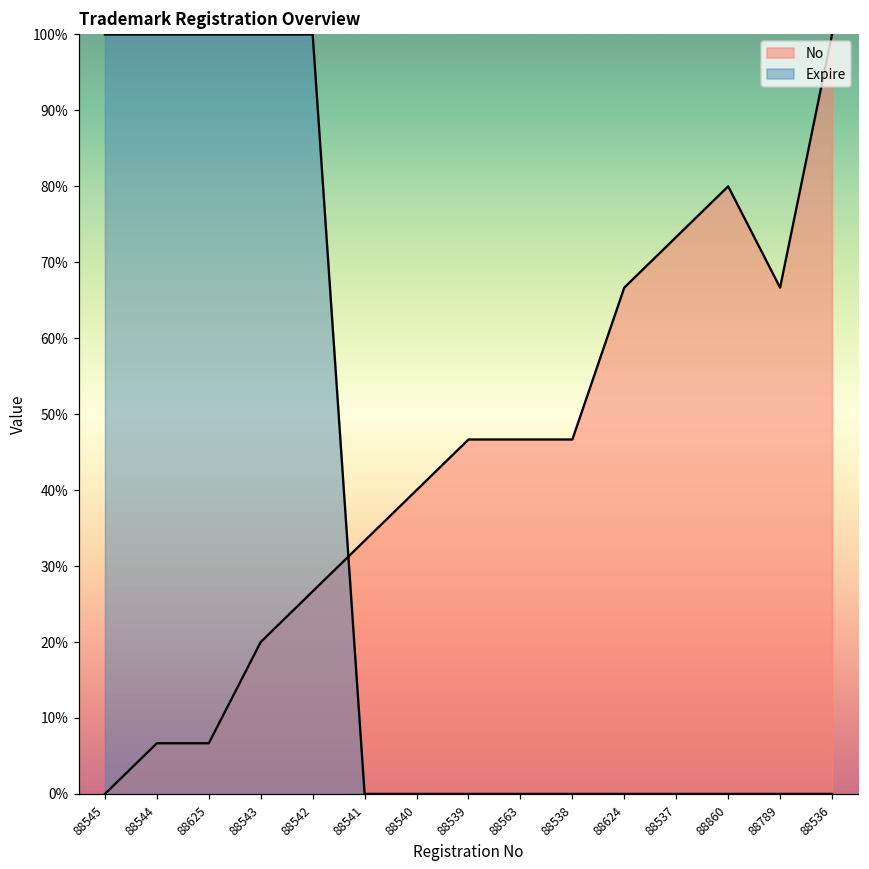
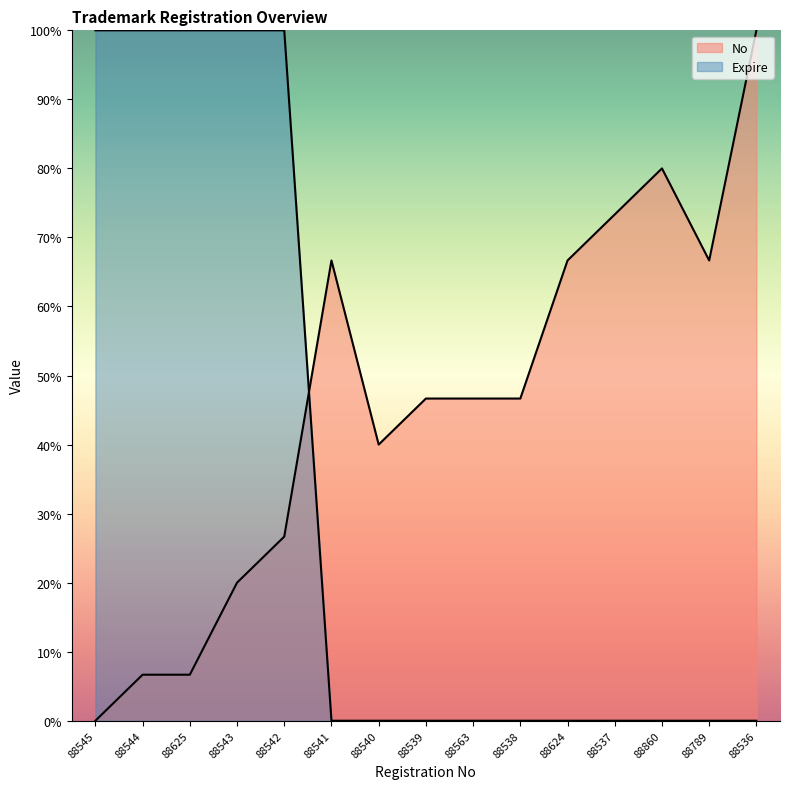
  {
    "No": {
      "88545": "0%",
      "88544": "7%",
      "88625": "7%",
      "88543": "20%",
      "88542": "27%",
-     "88541": "33%",
+     "88541": "67%",
      "88540": "40%",
      "88539": "47%",
      "88563": "47%",
      "88538": "47%",
      "88624": "67%",
      "88537": "73%",
      "88860": "80%",
      "88789": "67%",
      "88536": "100%"
    },
    "Expire": {
      "88545": "100%",
      "88544": "100%",
      "88625": "100%",
      "88543": "100%",
      "88542": "100%",
      "88541": "0%",
      "88540": "0%",
      "88539": "0%",
      "88563": "0%",
      "88538": "0%",
      "88624": "0%",
      "88537": "0%",
      "88860": "0%",
      "88789": "0%",
      "88536": "0%"
    }
  }
